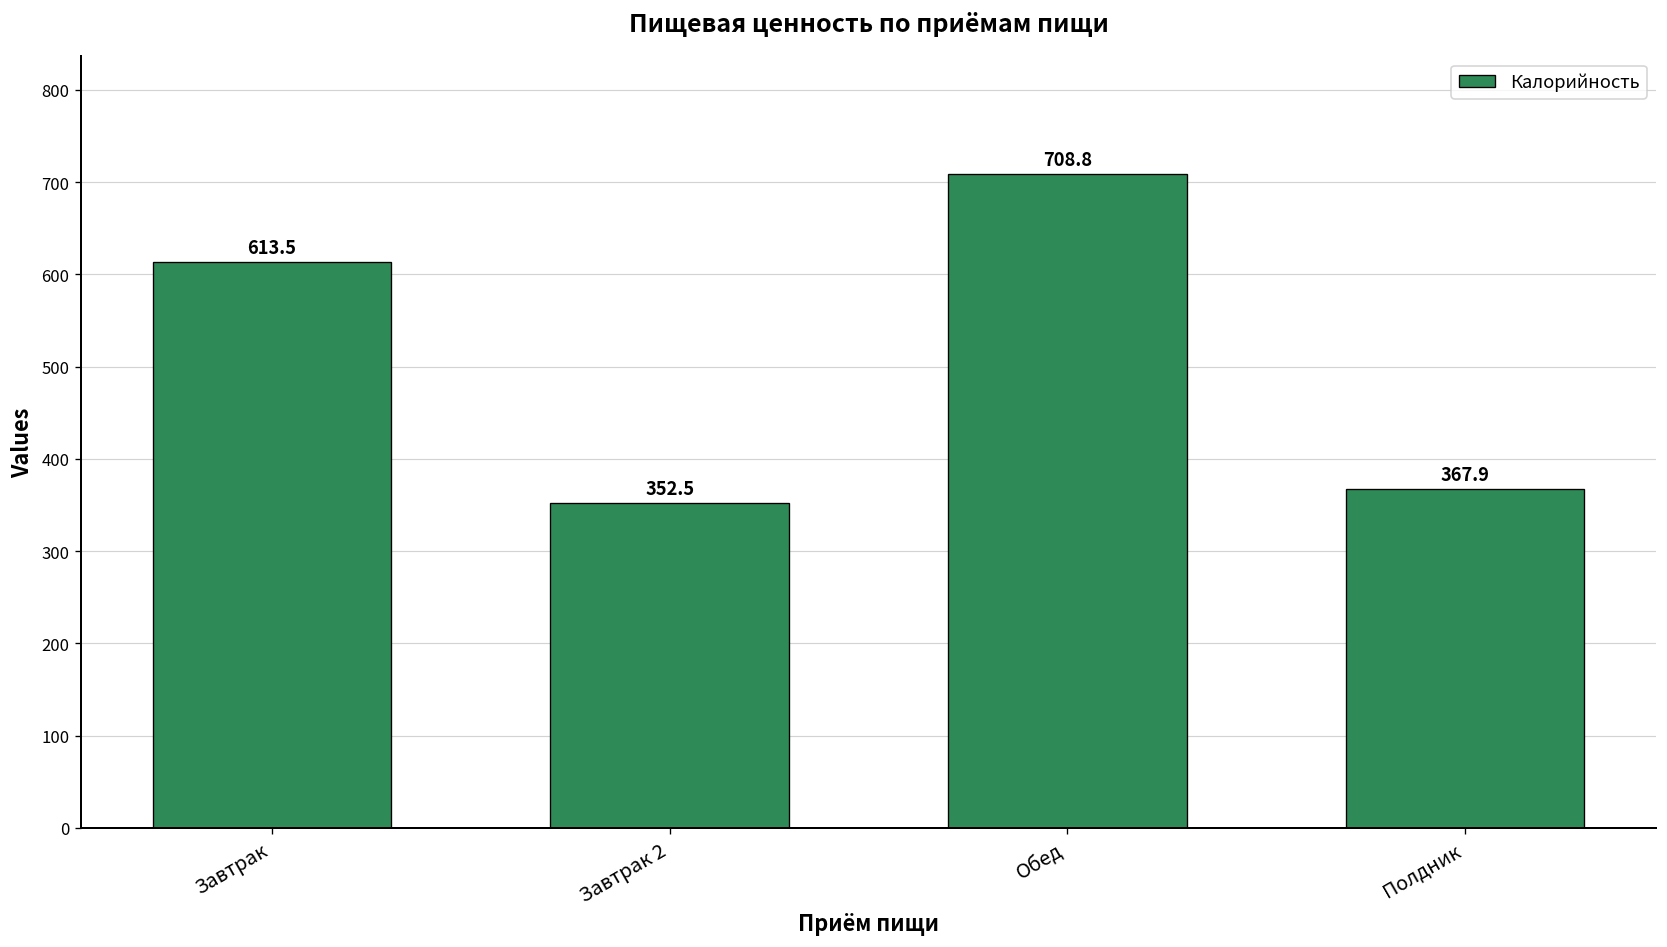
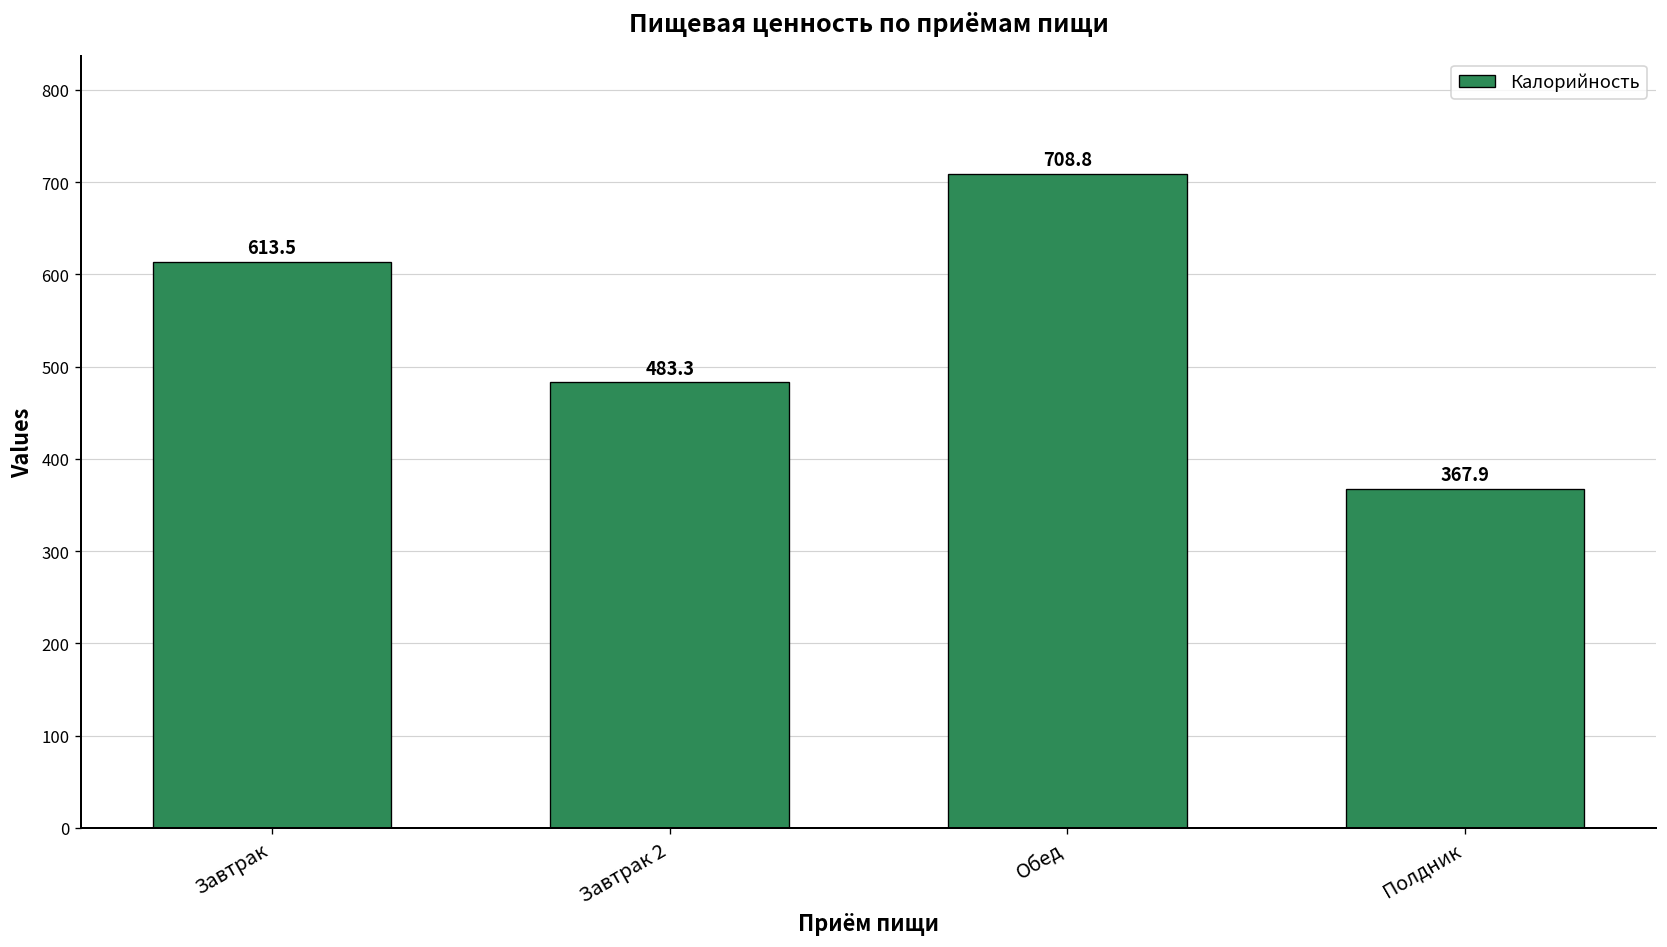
  {
    "Завтрак": 613.5,
-   "Завтрак 2": 352.5,
+   "Завтрак 2": 483.3,
    "Обед": 708.8,
    "Полдник": 367.9
  }
